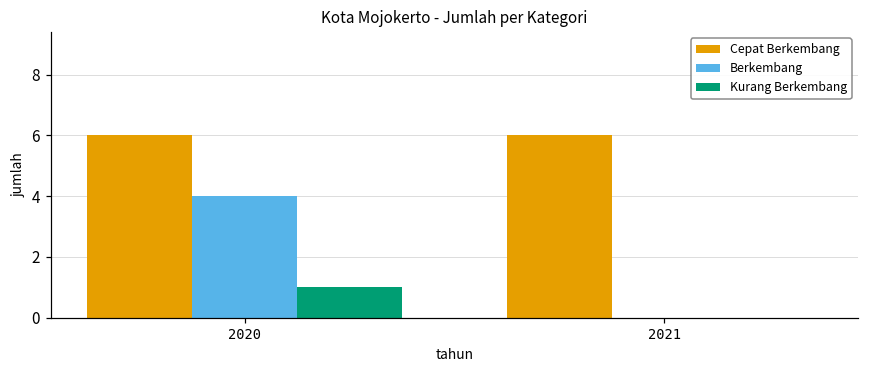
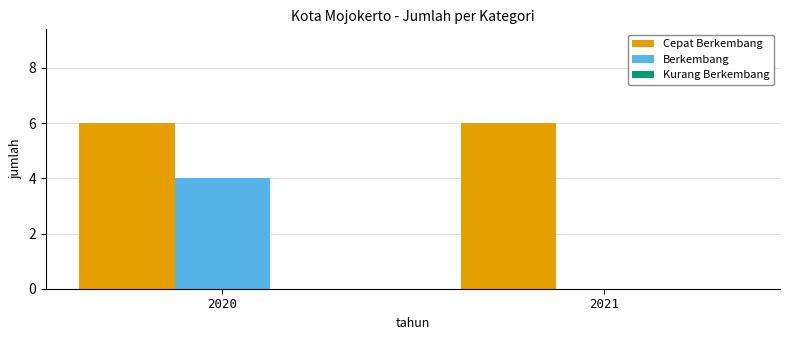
  {
    "Cepat Berkembang": {
      "2020": 6,
      "2021": 6
    },
    "Berkembang": {
      "2020": 4,
      "2021": 0
    },
    "Kurang Berkembang": {
-     "2020": 1,
+     "2020": 0,
      "2021": 0
    }
  }
